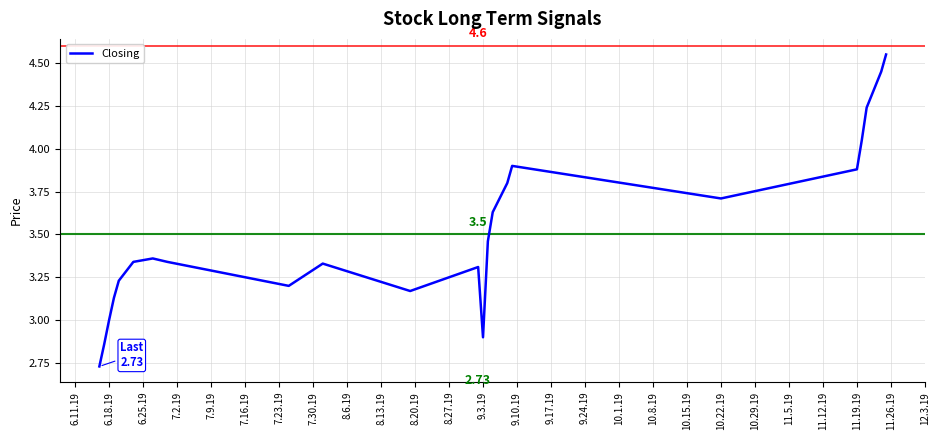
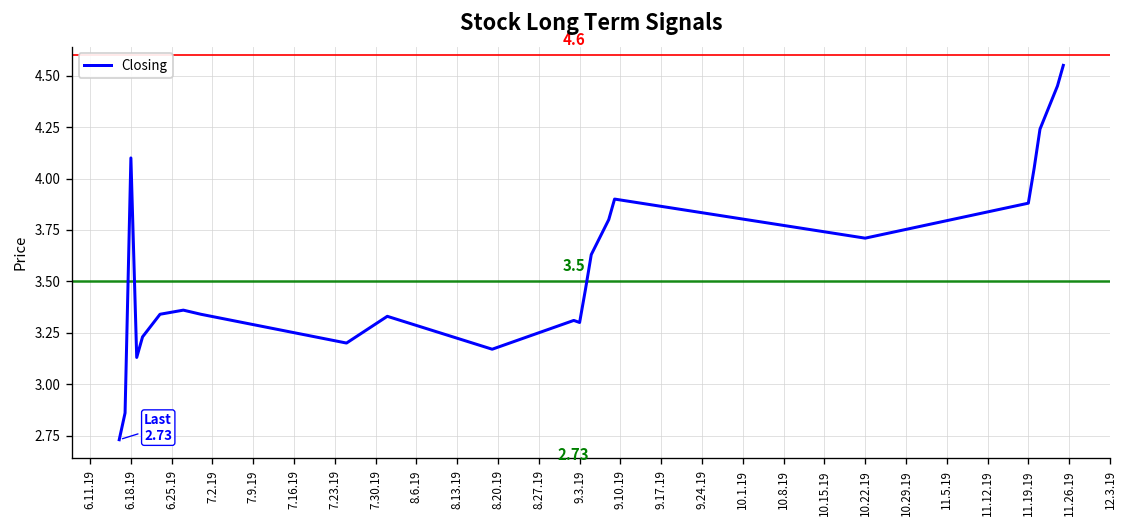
  {
-   "6.18.19": 3.0,
-   "9.3.19": 2.9,
+   "6.18.19": 4.1,
+   "9.3.19": 3.3,
    "10.22.19": 3.7,
    "11.19.19": 3.88
  }
